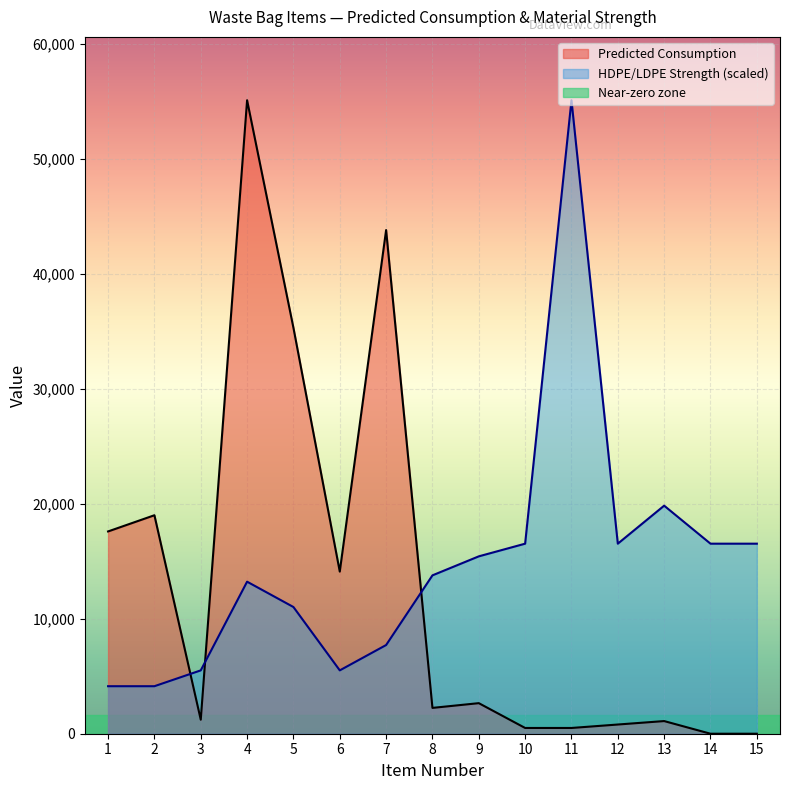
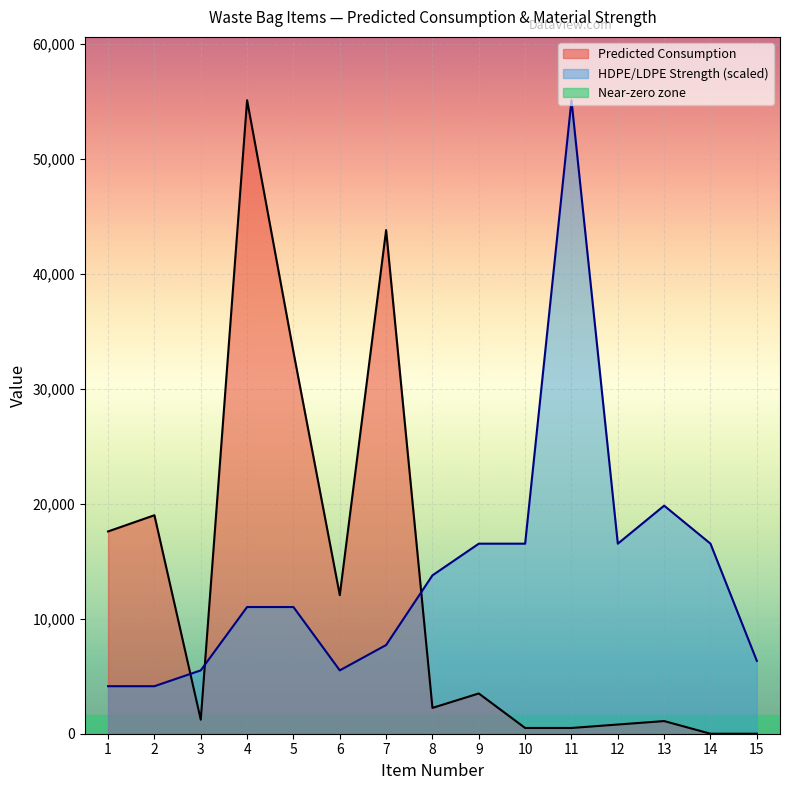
  {
    "Predicted Consumption": {
      "1": "17,600",
      "2": "19,000",
      "4": "55,100",
-     "5": "35,300",
-     "6": "14,100",
+     "5": "33,200",
+     "6": "12,100",
      "7": "43,800",
      "8": "2,200",
-     "9": "2,700"
+     "9": "3,500"
    },
    "HDPE/LDPE Strength (scaled)": {
      "1": "4,100",
      "2": "4,100",
      "3": "5,500",
-     "4": "13,200",
+     "4": "11,000",
      "5": "11,000",
      "6": "5,500",
      "7": "7,700",
      "8": "13,800",
-     "9": "15,400",
+     "9": "16,500",
      "10": "16,500",
      "12": "16,500",
      "13": "19,800",
      "14": "16,500",
-     "15": "16,500"
+     "15": "6,300"
    }
  }
